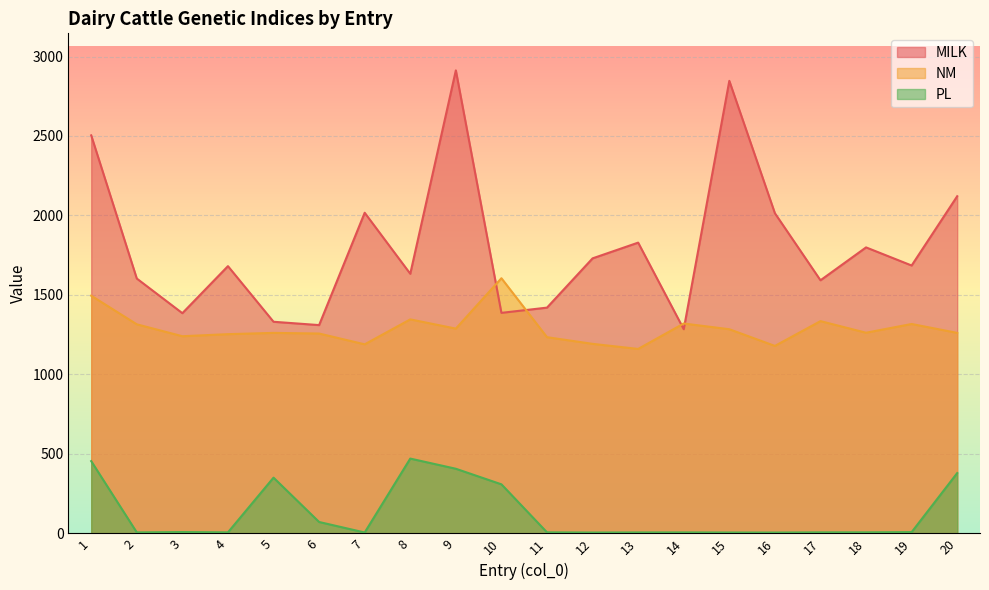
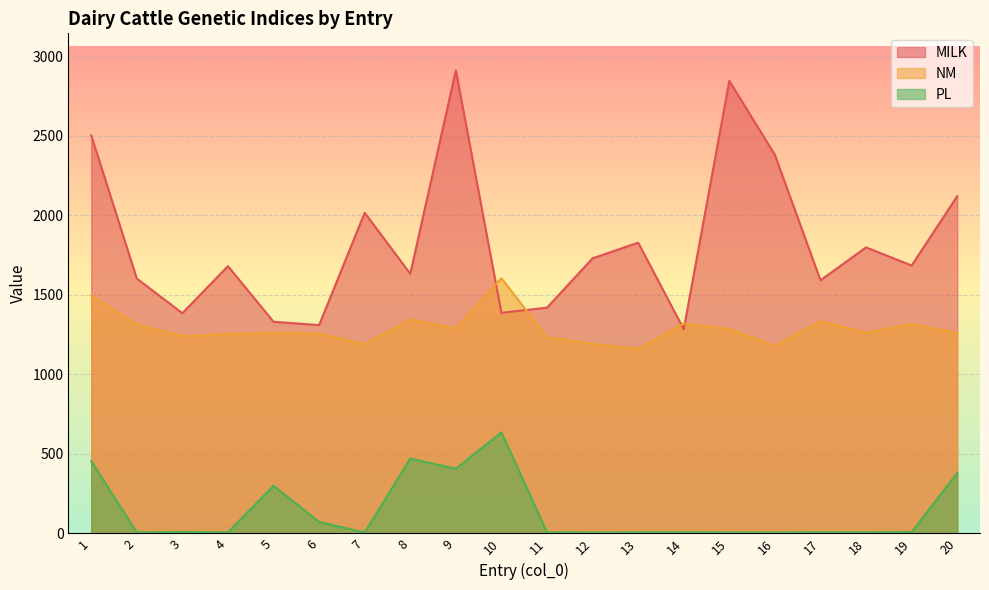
  {
    "MILK": {
      "1": 2500,
      "2": 1600,
      "3": 1390,
      "4": 1680,
      "5": 1330,
      "6": 1310,
      "7": 2020,
      "8": 1630,
      "9": 2910,
      "10": 1390,
      "11": 1420,
      "12": 1730,
      "13": 1830,
      "14": 1280,
      "15": 2850,
-     "16": 2010,
+     "16": 2380,
      "17": 1590,
      "18": 1800,
      "19": 1690,
      "20": 2120
    },
    "NM": {
      "1": 1500,
      "2": 1320,
      "3": 1240,
      "4": 1250,
      "5": 1260,
      "6": 1260,
      "7": 1190,
      "8": 1350,
      "9": 1290,
      "10": 1610,
      "11": 1230,
      "12": 1190,
      "13": 1160,
      "14": 1320,
      "15": 1280,
      "16": 1180,
      "17": 1340,
      "18": 1260,
      "19": 1320,
      "20": 1260
    },
    "PL": {
      "1": 450,
      "2": 10,
      "3": 10,
      "4": 10,
-     "5": 350,
+     "5": 300,
      "6": 70,
      "7": 0,
      "8": 470,
      "9": 410,
-     "10": 310,
+     "10": 640,
      "11": 10,
      "12": 0,
      "13": 10,
      "14": 10,
      "15": 0,
      "16": 0,
      "17": 10,
      "18": 10,
      "19": 10,
      "20": 380
    }
  }
